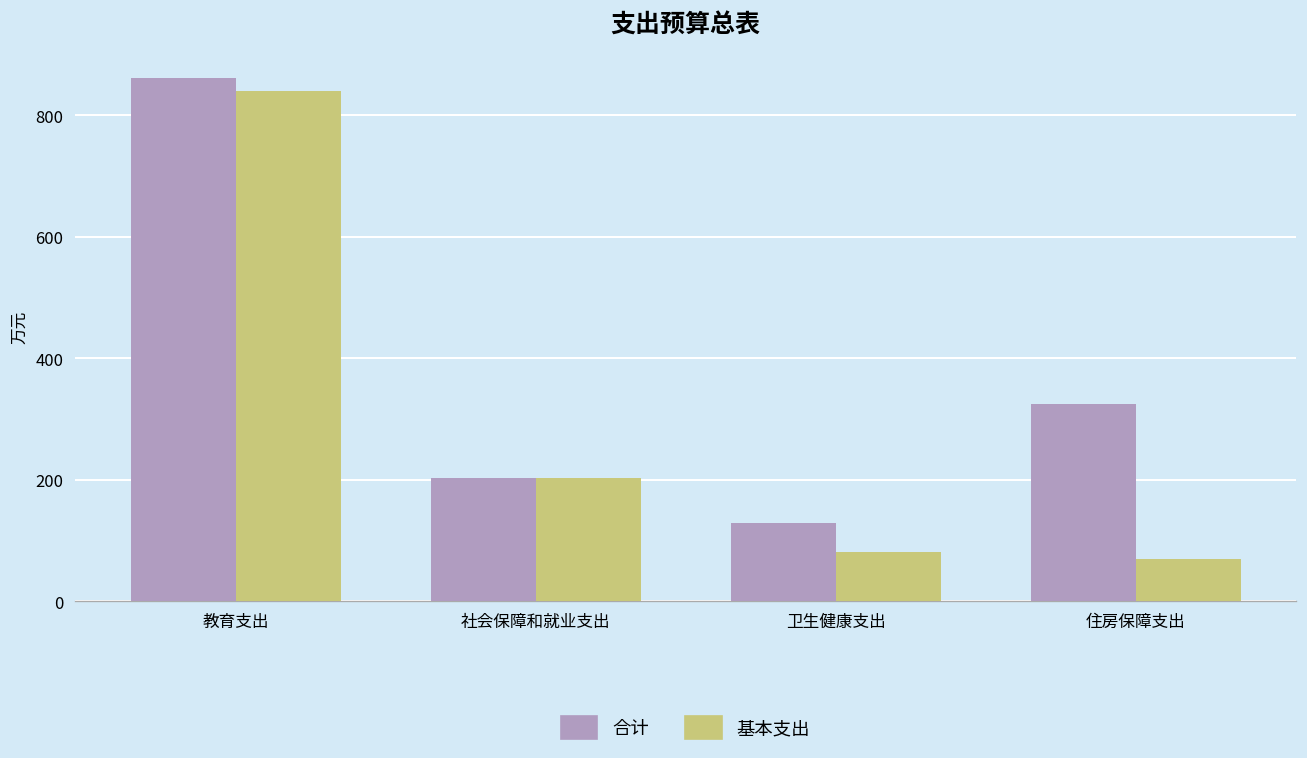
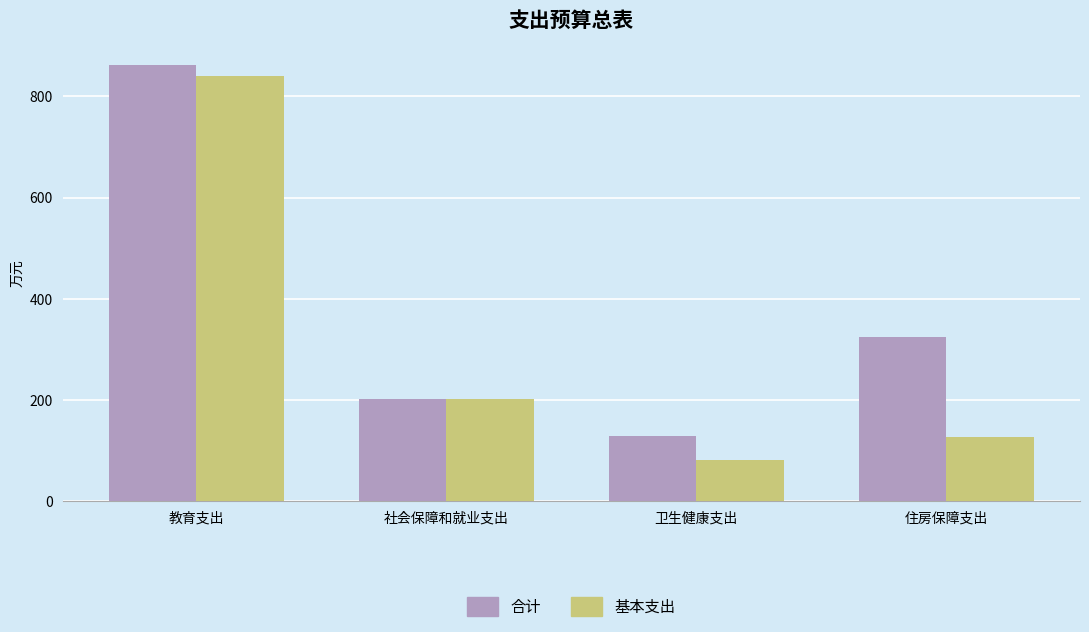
  {
    "合计": {
      "教育支出": 860,
      "社会保障和就业支出": 200,
      "卫生健康支出": 130,
      "住房保障支出": 330
    },
    "基本支出": {
      "教育支出": 840,
      "社会保障和就业支出": 200,
      "卫生健康支出": 80,
-     "住房保障支出": 70
+     "住房保障支出": 130
    }
  }
